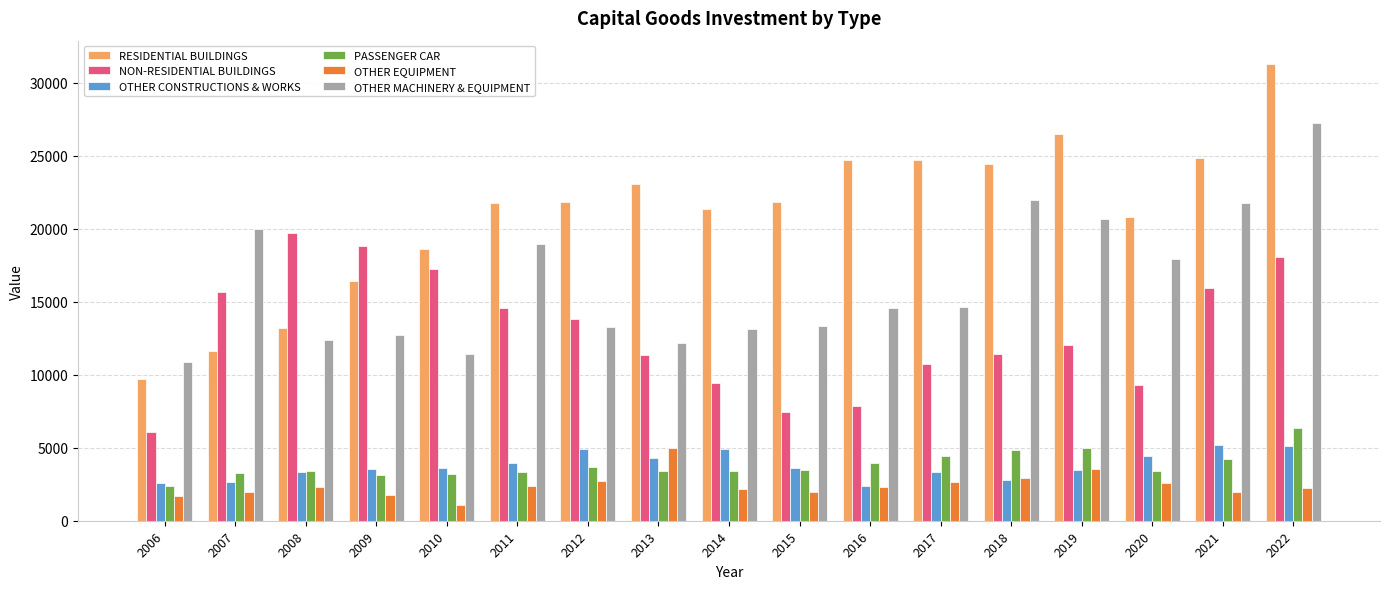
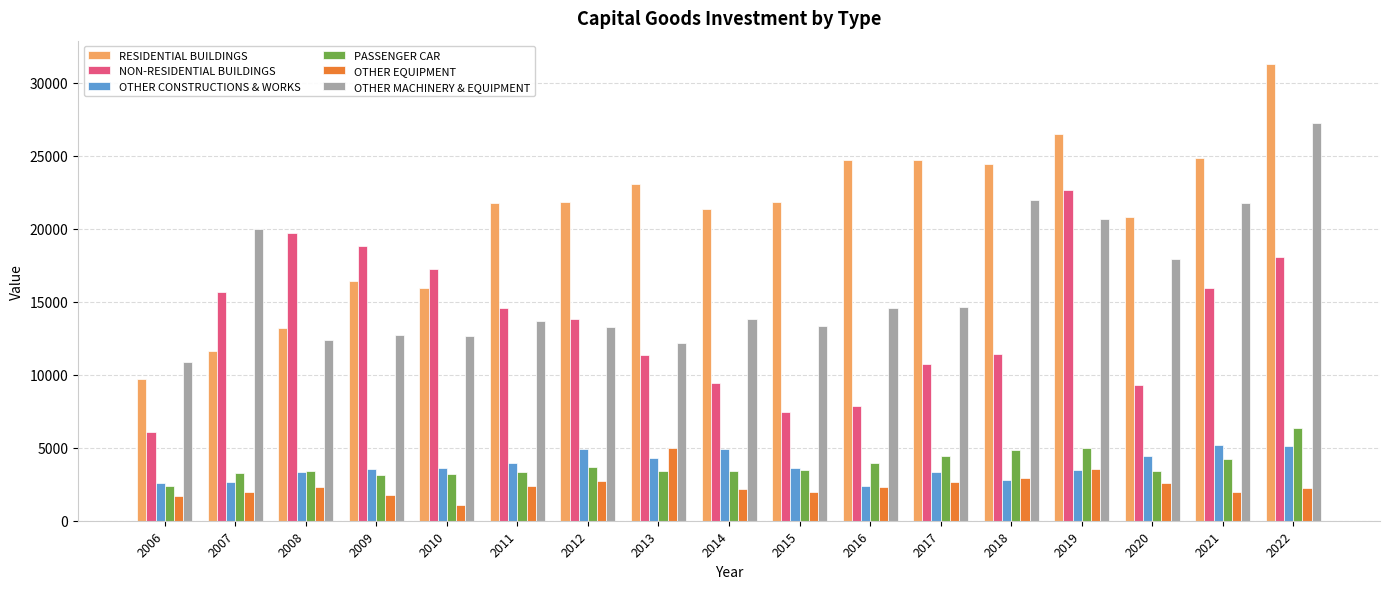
  {
    "RESIDENTIAL BUILDINGS": {
      "2006": 9700,
      "2007": 11600,
      "2008": 13200,
      "2009": 16400,
-     "2010": 18600,
+     "2010": 16000,
      "2011": 21800,
      "2012": 21800,
      "2013": 23100,
      "2014": 21300,
      "2015": 21800,
      "2016": 24700,
      "2017": 24700,
      "2018": 24500,
      "2019": 26500,
      "2020": 20800,
      "2021": 24800,
      "2022": 31300
    },
    "NON-RESIDENTIAL BUILDINGS": {
      "2006": 6100,
      "2007": 15700,
      "2008": 19700,
      "2009": 18800,
      "2010": 17200,
      "2011": 14600,
      "2012": 13800,
      "2013": 11300,
      "2014": 9400,
      "2015": 7500,
      "2016": 7900,
      "2017": 10700,
      "2018": 11500,
-     "2019": 12000,
+     "2019": 22700,
      "2020": 9300,
      "2021": 16000,
      "2022": 18100
    },
    "OTHER CONSTRUCTIONS & WORKS": {
      "2006": 2600,
      "2007": 2700,
      "2008": 3300,
      "2009": 3600,
      "2010": 3600,
      "2011": 4000,
      "2012": 4900,
      "2013": 4300,
      "2014": 4900,
      "2015": 3600,
      "2016": 2400,
      "2017": 3400,
      "2018": 2800,
      "2019": 3500,
      "2020": 4500,
      "2021": 5200,
      "2022": 5100
    },
    "PASSENGER CAR": {
      "2006": 2400,
      "2007": 3300,
      "2008": 3400,
      "2009": 3200,
      "2010": 3200,
      "2011": 3300,
      "2012": 3600,
      "2013": 3400,
      "2014": 3400,
      "2015": 3500,
      "2016": 4000,
      "2017": 4500,
      "2018": 4800,
      "2019": 5000,
      "2020": 3400,
      "2021": 4300,
      "2022": 6300
    },
    "OTHER EQUIPMENT": {
      "2006": 1700,
      "2007": 2000,
      "2008": 2300,
      "2009": 1700,
      "2010": 1100,
      "2011": 2400,
      "2012": 2700,
      "2013": 5000,
      "2014": 2200,
      "2015": 1900,
      "2016": 2300,
      "2017": 2600,
      "2018": 2900,
      "2019": 3500,
      "2020": 2600,
      "2021": 2000,
      "2022": 2200
    },
    "OTHER MACHINERY & EQUIPMENT": {
      "2006": 10900,
      "2007": 20000,
      "2008": 12400,
      "2009": 12700,
-     "2010": 11400,
-     "2011": 19000,
+     "2010": 12700,
+     "2011": 13700,
      "2012": 13200,
      "2013": 12200,
-     "2014": 13100,
+     "2014": 13800,
      "2015": 13400,
      "2016": 14600,
      "2017": 14700,
      "2018": 21900,
      "2019": 20700,
      "2020": 17900,
      "2021": 21800,
      "2022": 27300
    }
  }
